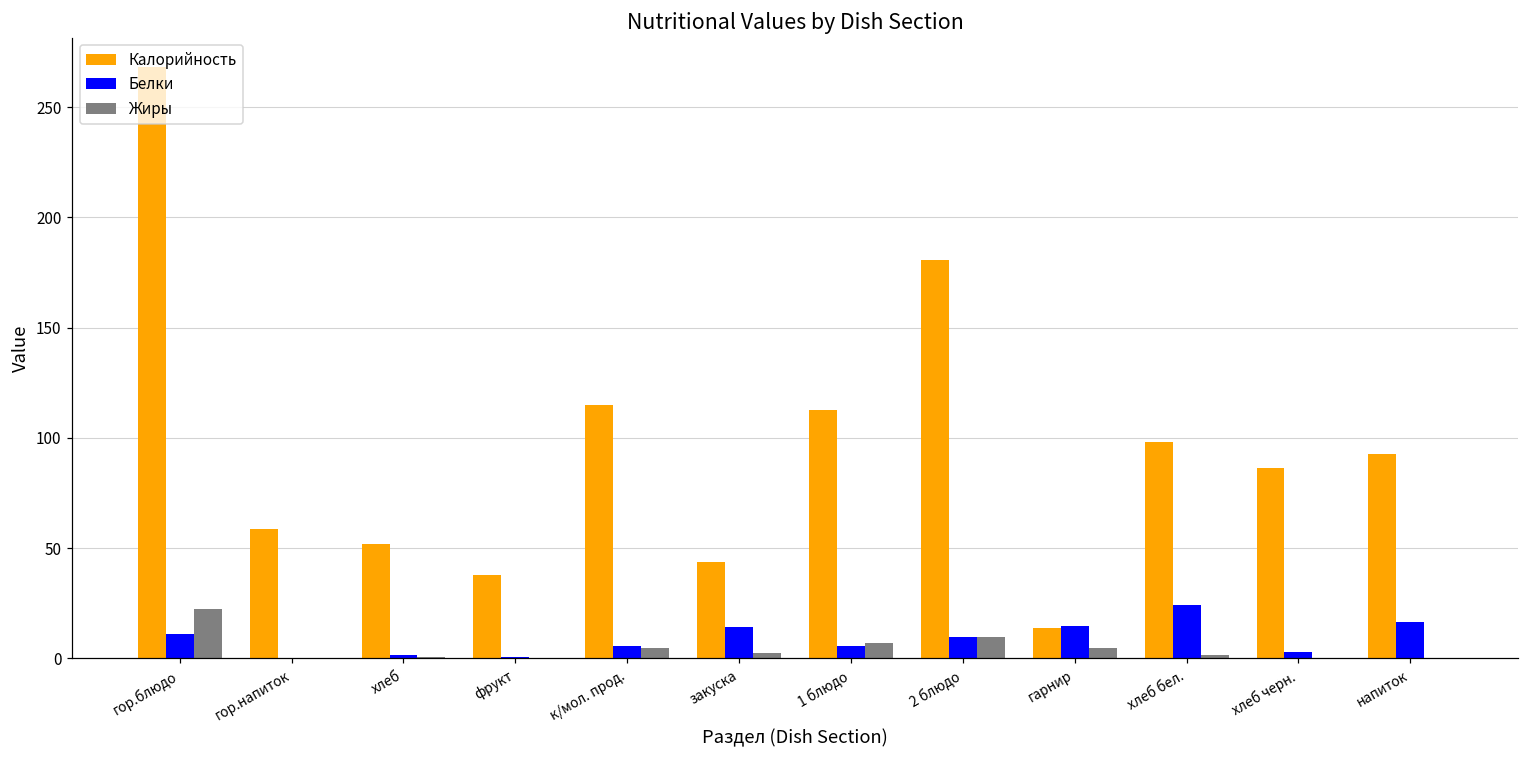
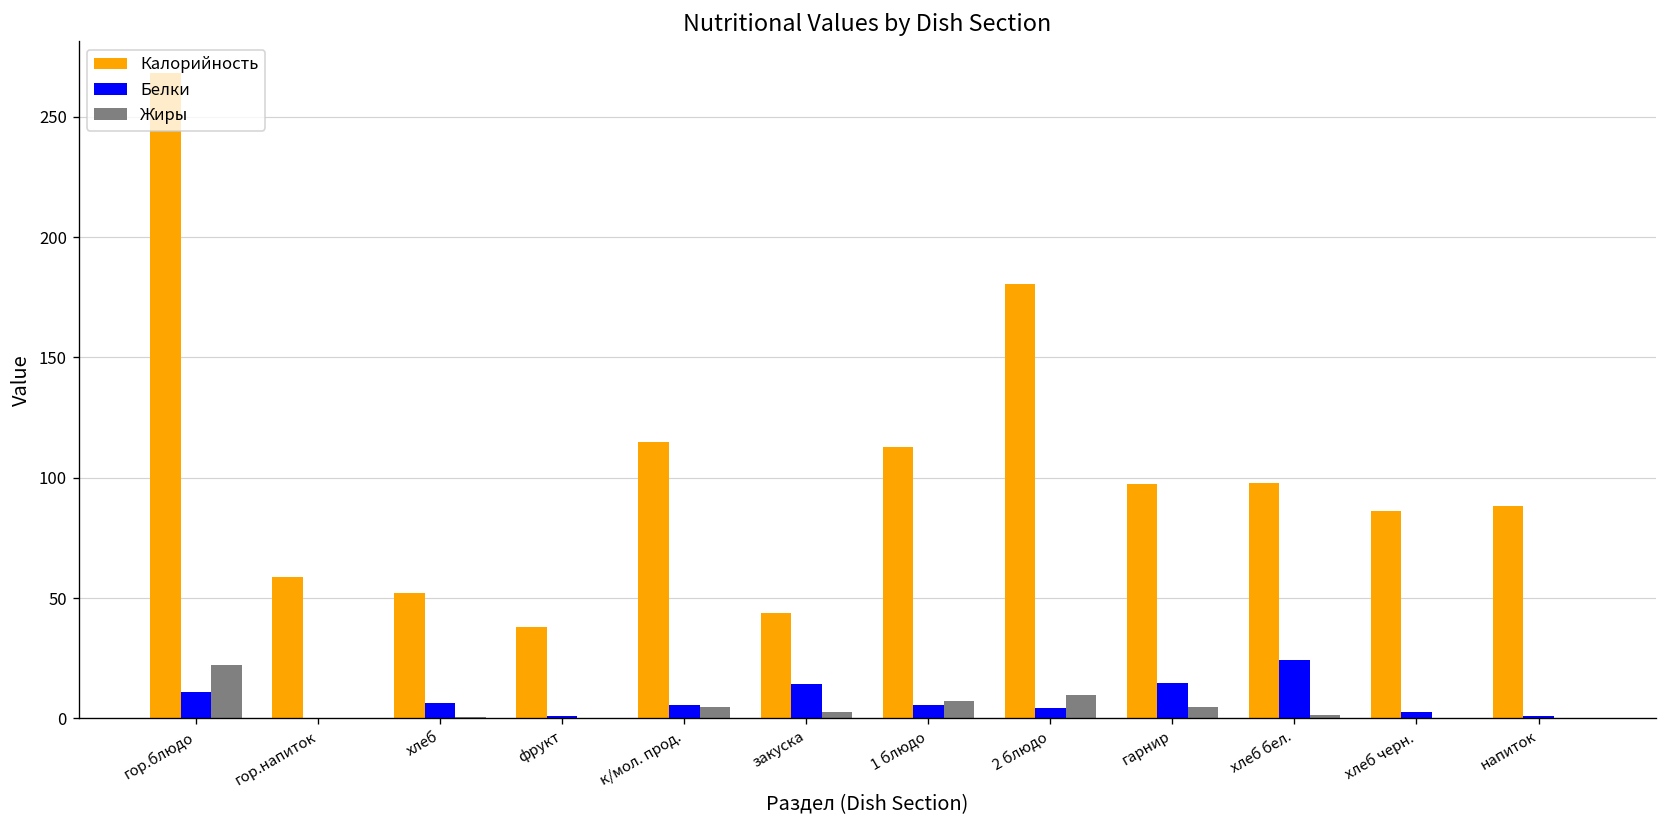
  {
    "Калорийность": {
      "гор.напиток": 59,
      "хлеб": 52,
      "фрукт": 38,
      "к/мол. прод.": 115,
      "закуска": 44,
      "1 блюдо": 113,
      "2 блюдо": 181,
-     "гарнир": 14,
+     "гарнир": 97,
      "хлеб бел.": 98,
      "хлеб черн.": 86,
-     "напиток": 93
+     "напиток": 88
    },
    "Белки": {
      "гор.блюдо": 11,
-     "хлеб": 1,
+     "хлеб": 6,
      "к/мол. прод.": 6,
      "закуска": 14,
      "1 блюдо": 6,
-     "2 блюдо": 10,
+     "2 блюдо": 4,
      "гарнир": 15,
      "хлеб бел.": 24,
      "хлеб черн.": 3,
-     "напиток": 17
+     "напиток": 1
    },
    "Жиры": {
      "гор.блюдо": 22,
      "к/мол. прод.": 5,
      "закуска": 2,
      "1 блюдо": 7,
      "2 блюдо": 10,
      "гарнир": 5,
      "хлеб бел.": 1
    }
  }
